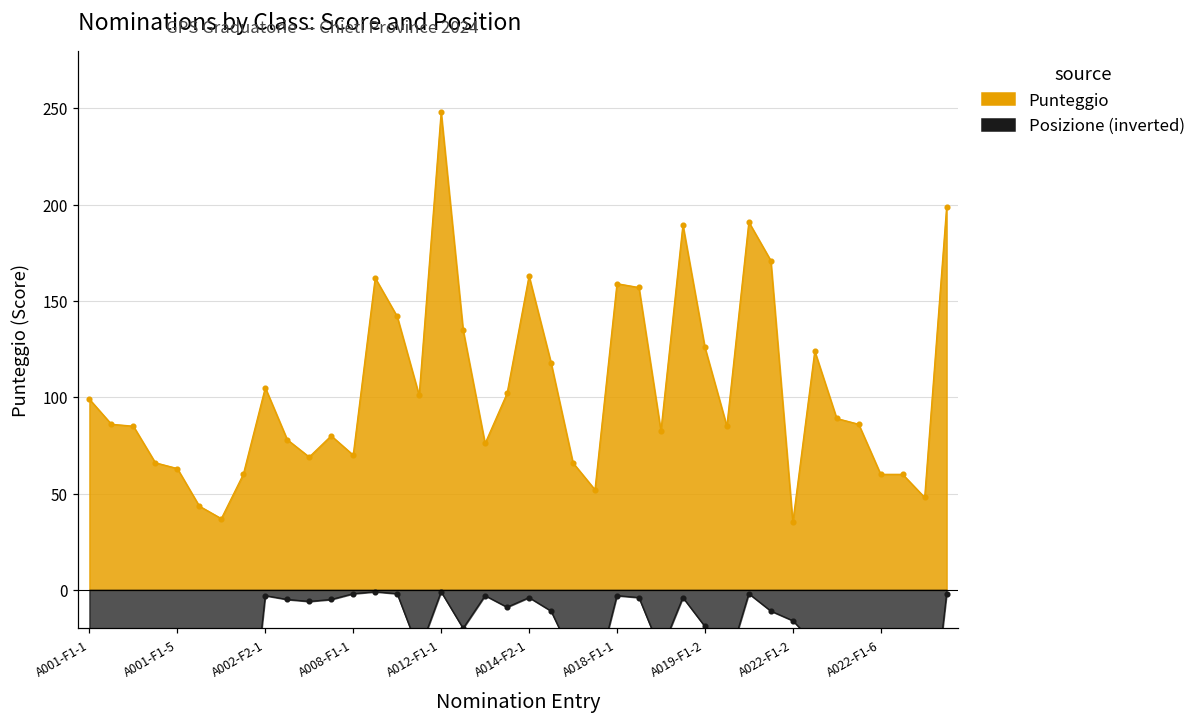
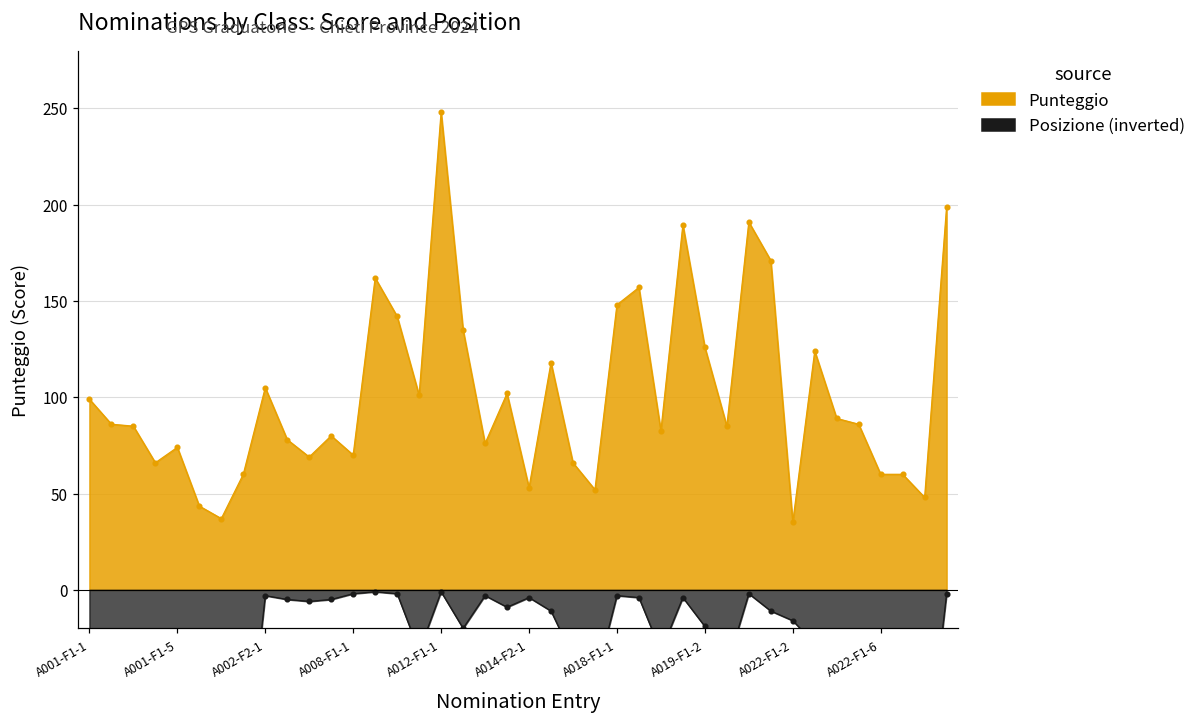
  {
    "Punteggio": {
      "A001-F1-1": 99,
-     "A001-F1-5": 63,
+     "A001-F1-5": 74,
      "A002-F2-1": 105,
      "A008-F1-1": 70,
      "A012-F1-1": 248,
-     "A014-F2-1": 163,
-     "A018-F1-1": 159,
+     "A014-F2-1": 53,
+     "A018-F1-1": 148,
      "A019-F1-2": 126,
      "A022-F1-2": 35,
      "A022-F1-6": 60
    }
  }
